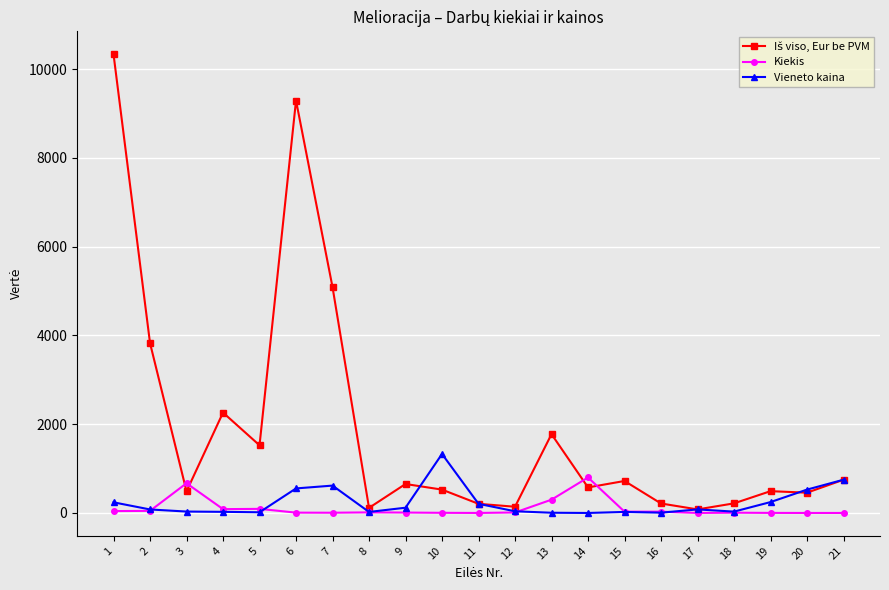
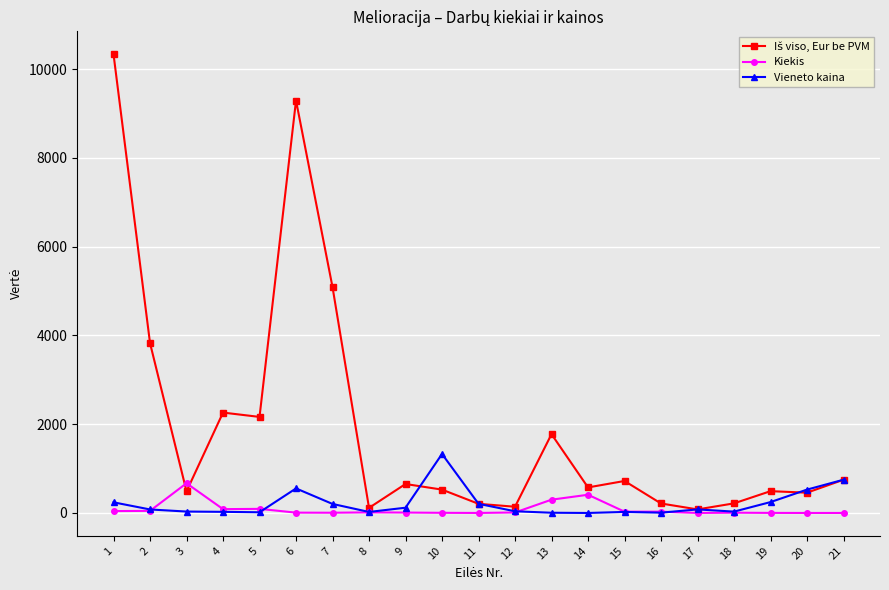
  {
    "Iš viso, Eur be PVM": {
      "1": 10300,
      "2": 3800,
      "3": 500,
      "4": 2300,
-     "5": 1500,
+     "5": 2200,
      "6": 9300,
      "7": 5100,
      "8": 100,
      "9": 700,
      "10": 500,
      "12": 100,
      "13": 1800,
      "14": 600,
      "15": 700,
      "16": 200,
      "18": 200,
      "19": 500,
      "20": 500
    },
    "Kiekis": {
      "1": 0,
      "3": 700,
      "4": 100,
      "5": 100,
      "6": 0,
      "7": 0,
      "9": 0,
      "10": 0,
      "11": 0,
      "13": 300,
-     "14": 800,
+     "14": 400,
      "17": 0,
      "19": 0,
      "20": 0,
      "21": 0
    },
    "Vieneto kaina": {
      "1": 200,
      "3": 0,
      "4": 0,
      "5": 0,
      "6": 600,
-     "7": 600,
+     "7": 200,
      "9": 100,
      "10": 1300,
      "13": 0,
      "14": 0,
      "19": 200,
      "20": 500
    }
  }
